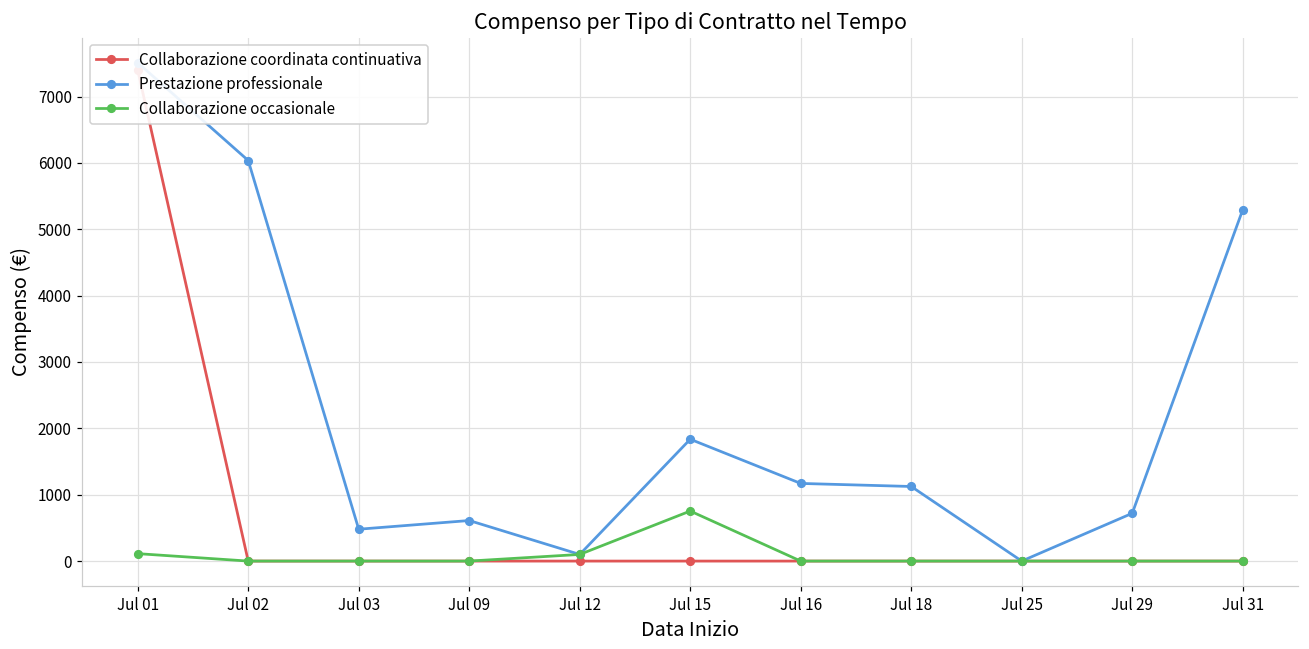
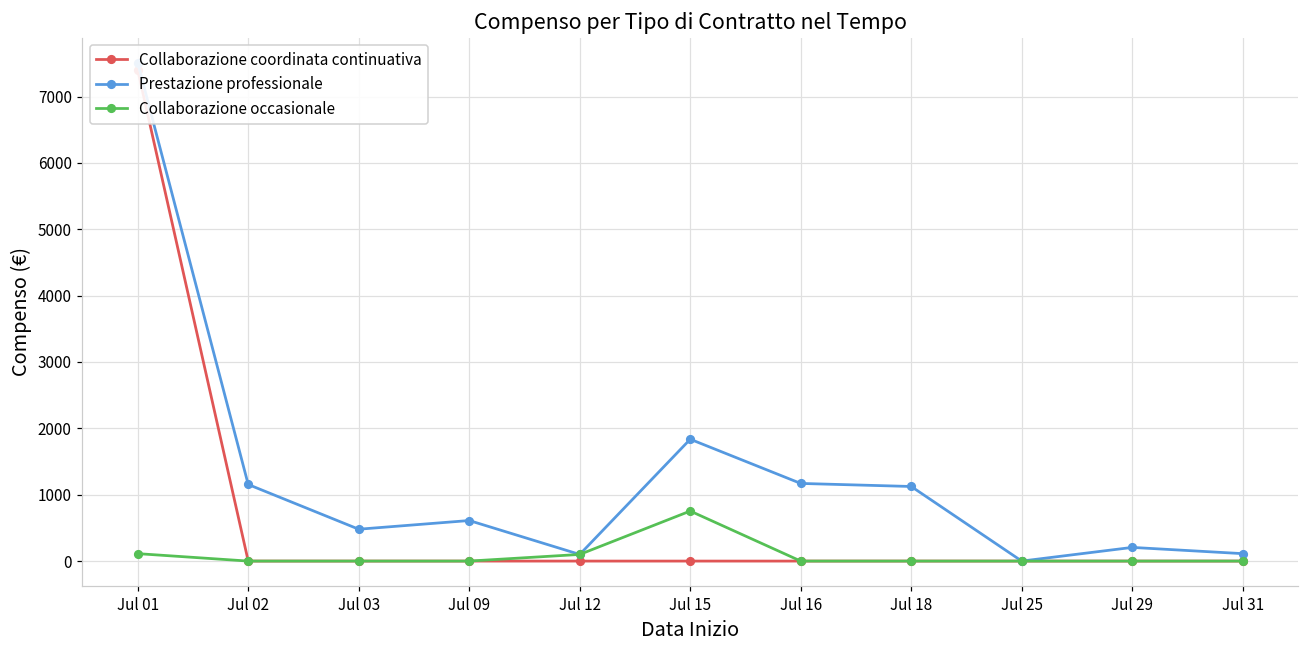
  {
    "Collaborazione coordinata continuativa": {
      "Jul 12": 0,
      "Jul 15": 0
    },
    "Prestazione professionale": {
-     "Jul 02": 6000,
+     "Jul 02": 1200,
      "Jul 03": 500,
      "Jul 09": 600,
      "Jul 15": 1800,
      "Jul 16": 1200,
      "Jul 18": 1100,
-     "Jul 29": 700,
-     "Jul 31": 5300
+     "Jul 29": 200,
+     "Jul 31": 100
    },
    "Collaborazione occasionale": {
      "Jul 01": 100,
      "Jul 15": 800
    }
  }
